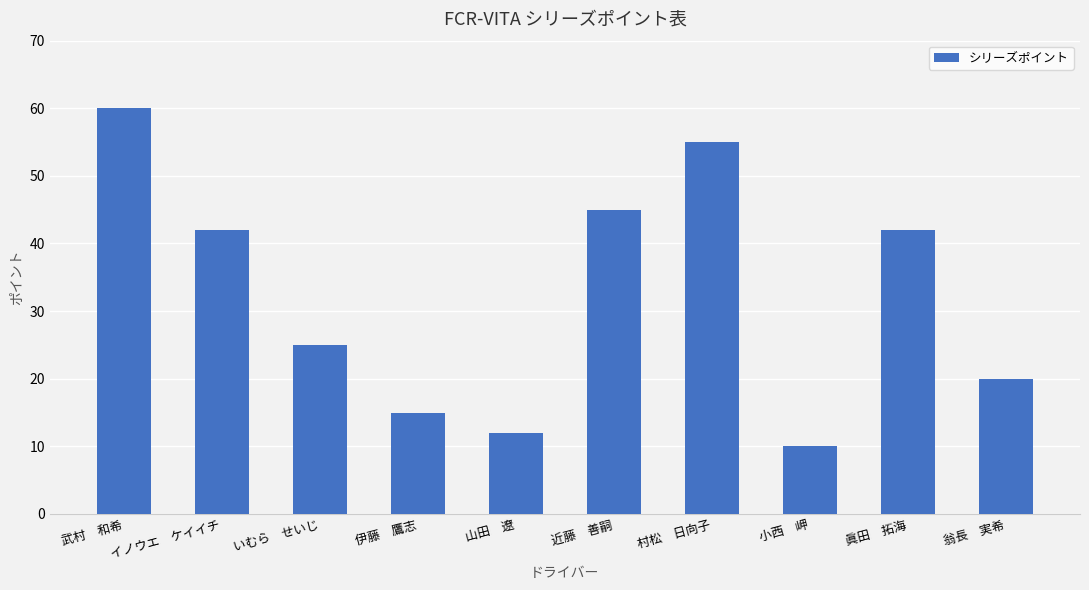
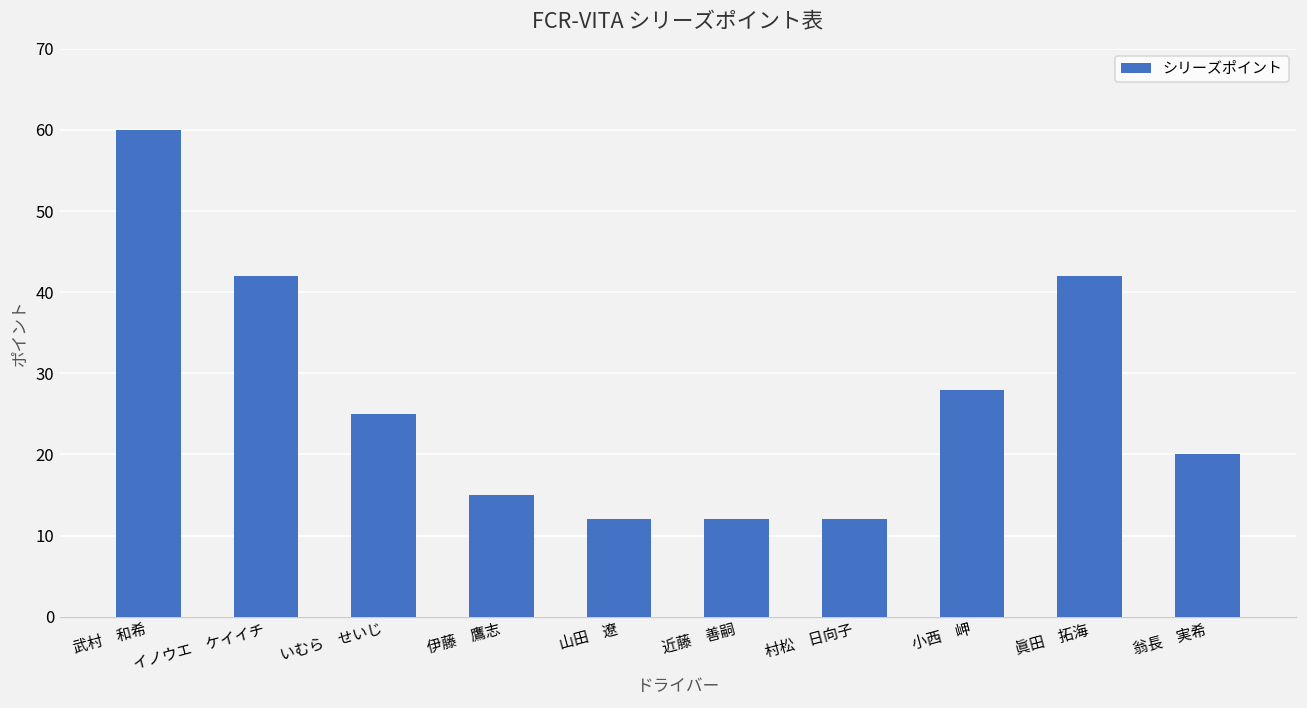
  {
    "武村 和希": 60,
    "イノウエ ケイイチ": 42,
    "いむら せいじ": 25,
    "伊藤 鷹志": 15,
    "山田 遼": 12,
-   "近藤 善嗣": 45,
-   "村松 日向子": 55,
-   "小西 岬": 10,
+   "近藤 善嗣": 12,
+   "村松 日向子": 12,
+   "小西 岬": 28,
    "眞田 拓海": 42,
    "翁長 実希": 20
  }
